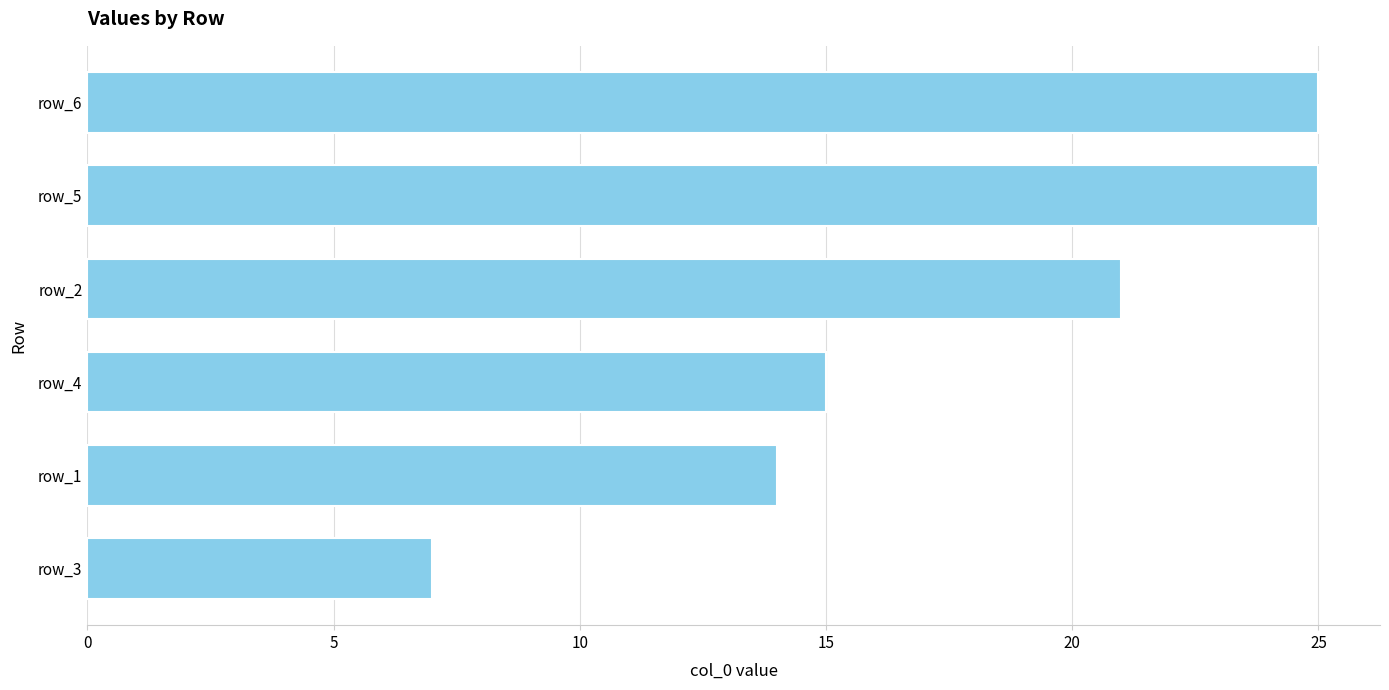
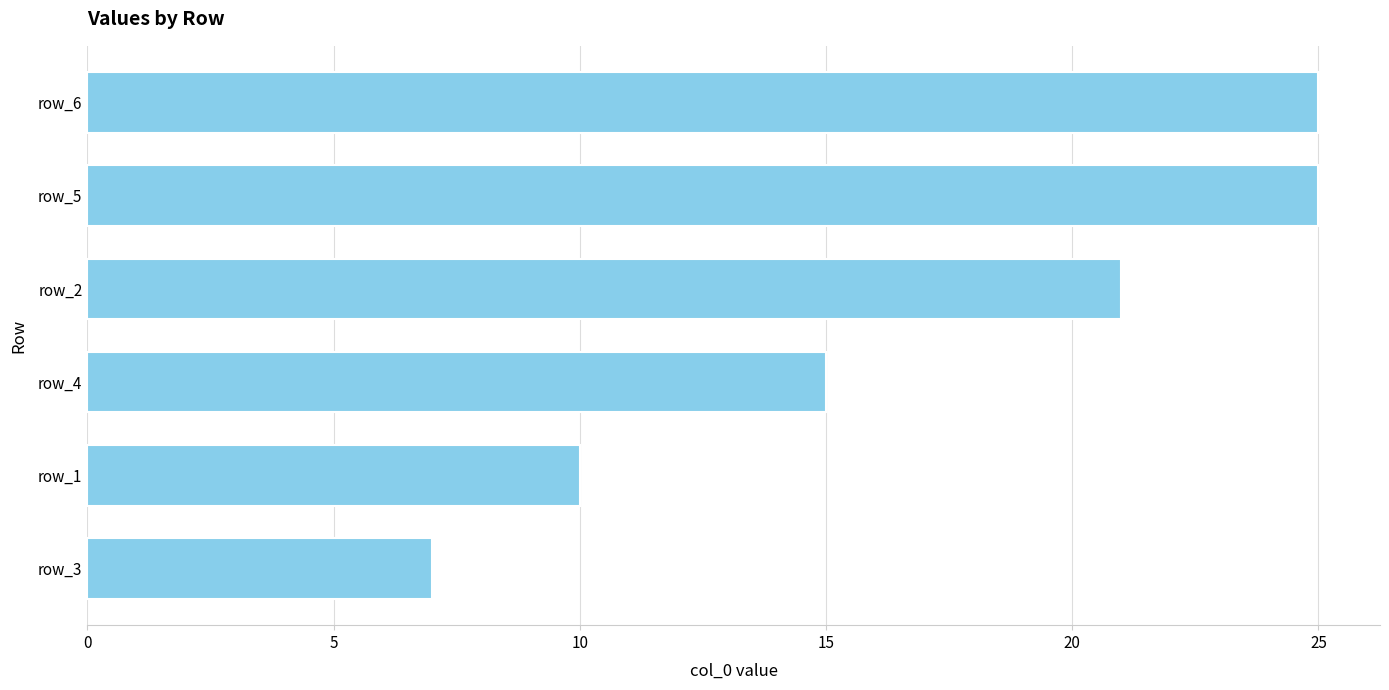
  {
    "row_6": 25,
    "row_5": 25,
    "row_2": 21,
    "row_4": 15,
-   "row_1": 14,
+   "row_1": 10,
    "row_3": 7
  }
